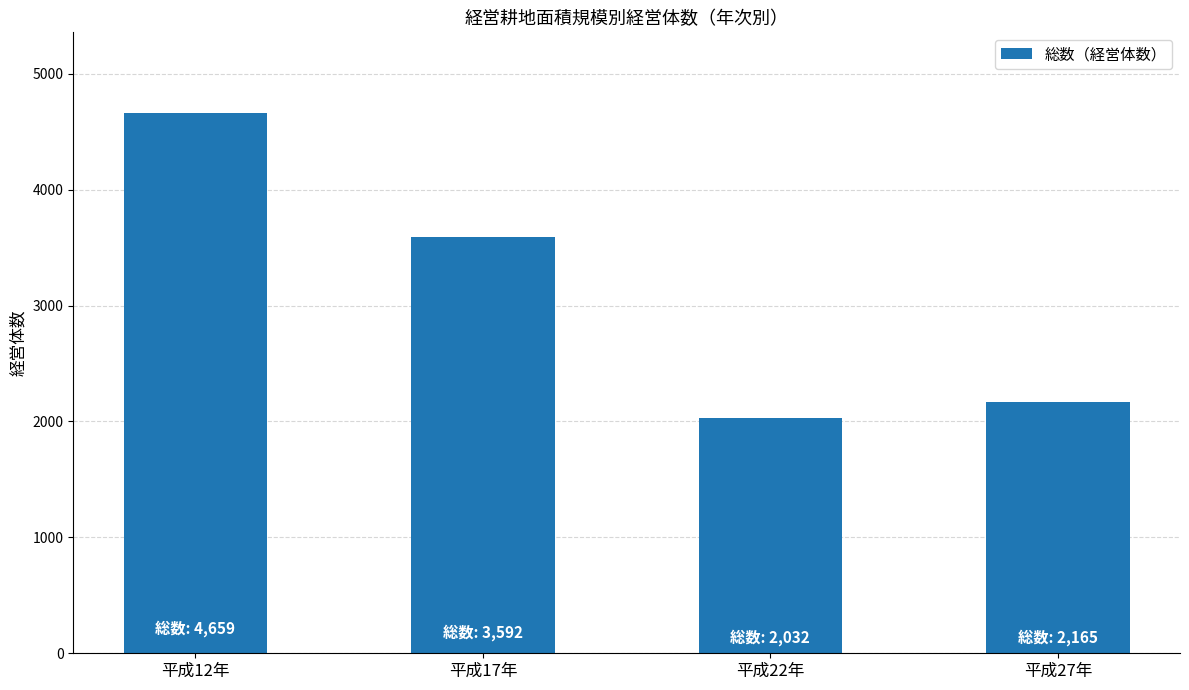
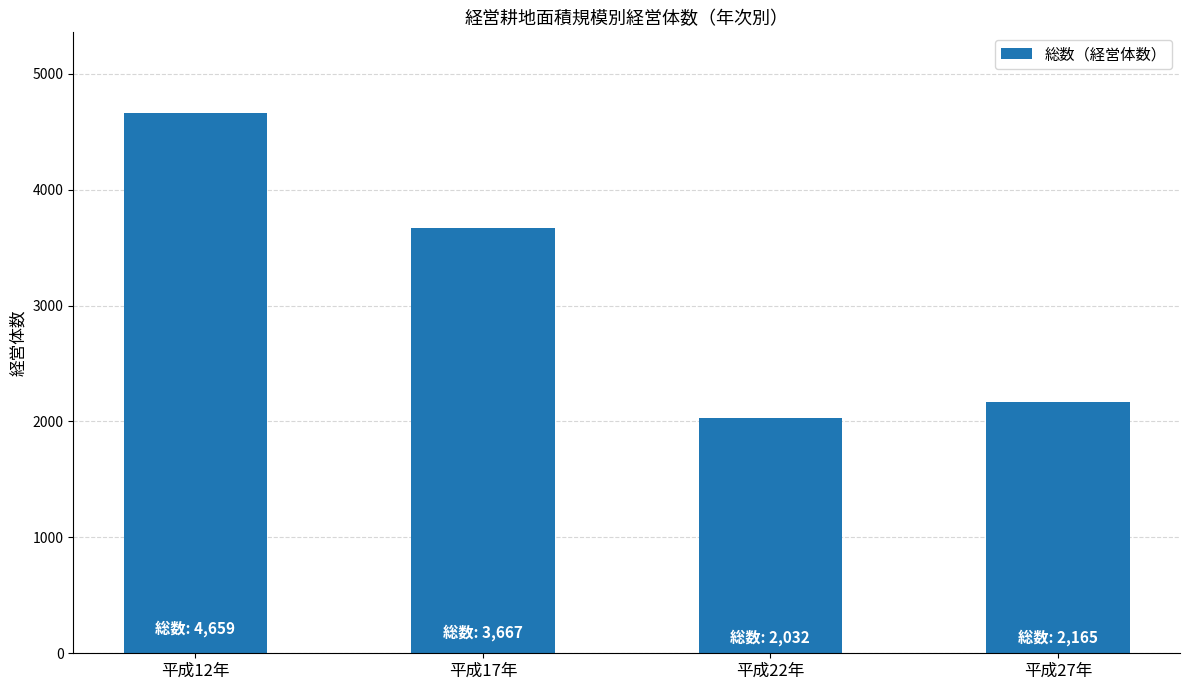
  {
    "平成12年": "4,659",
-   "平成17年": "3,592",
+   "平成17年": "3,667",
    "平成22年": "2,032",
    "平成27年": "2,165"
  }
